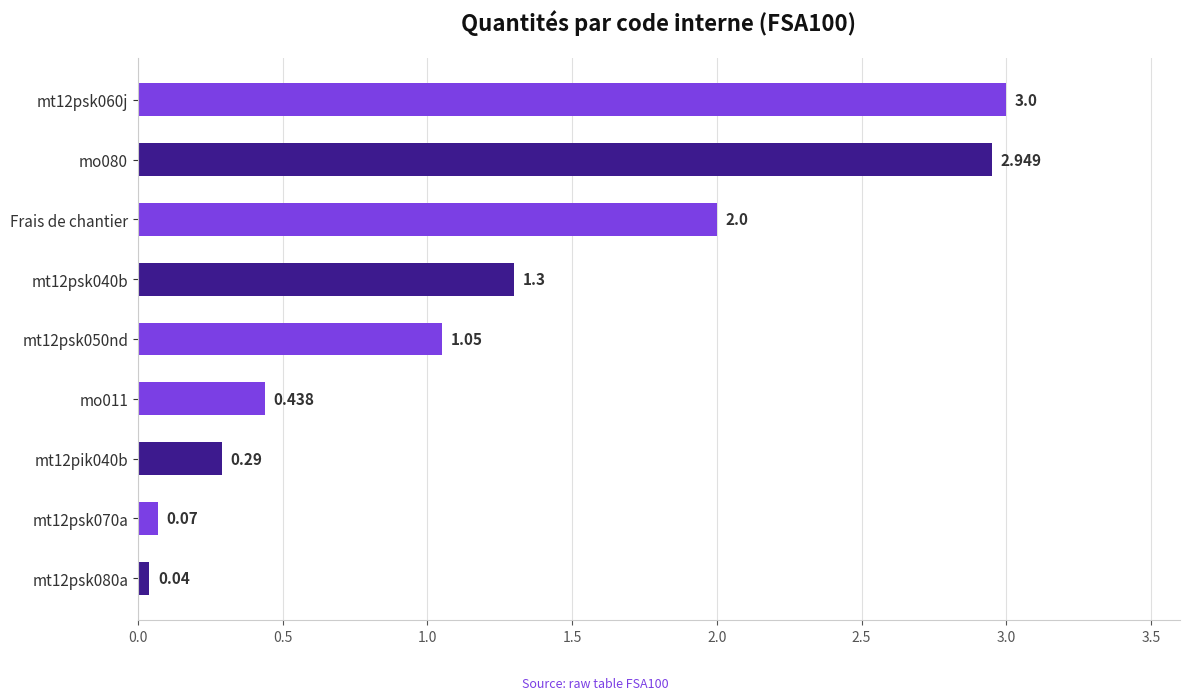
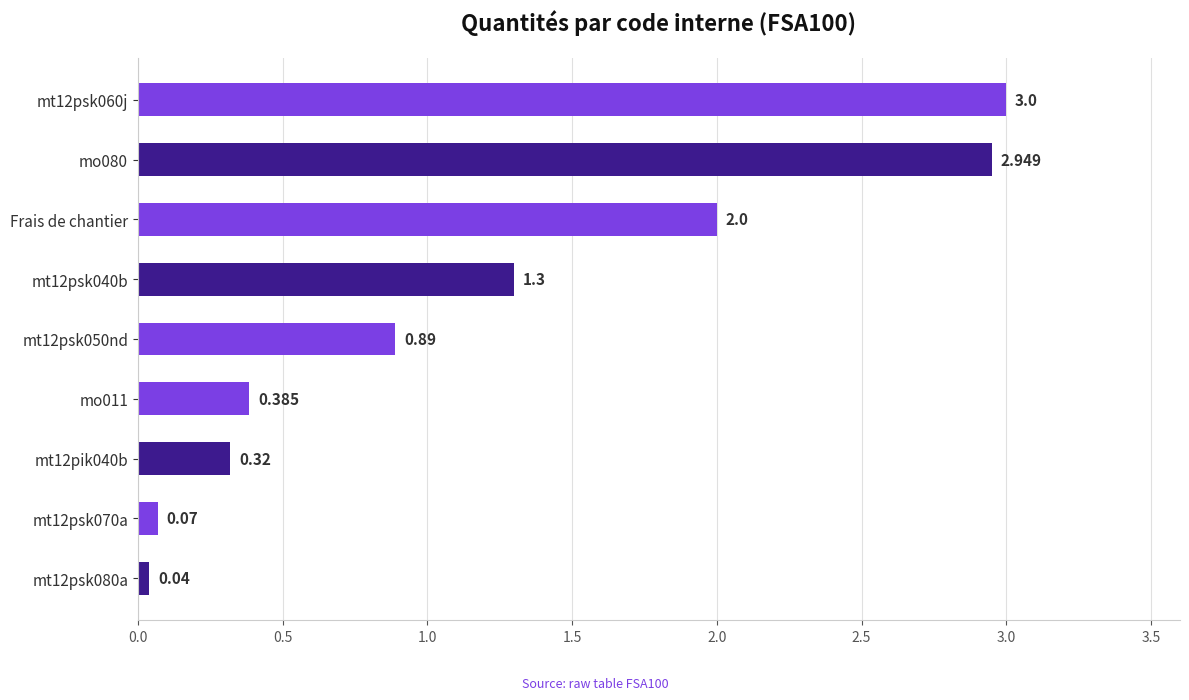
  {
    "mt12psk060j": 3.0,
    "mo080": 2.949,
    "Frais de chantier": 2.0,
    "mt12psk040b": 1.3,
-   "mt12psk050nd": 1.05,
-   "mo011": 0.438,
-   "mt12pik040b": 0.29,
+   "mt12psk050nd": 0.89,
+   "mo011": 0.385,
+   "mt12pik040b": 0.32,
    "mt12psk070a": 0.07,
    "mt12psk080a": 0.04
  }
